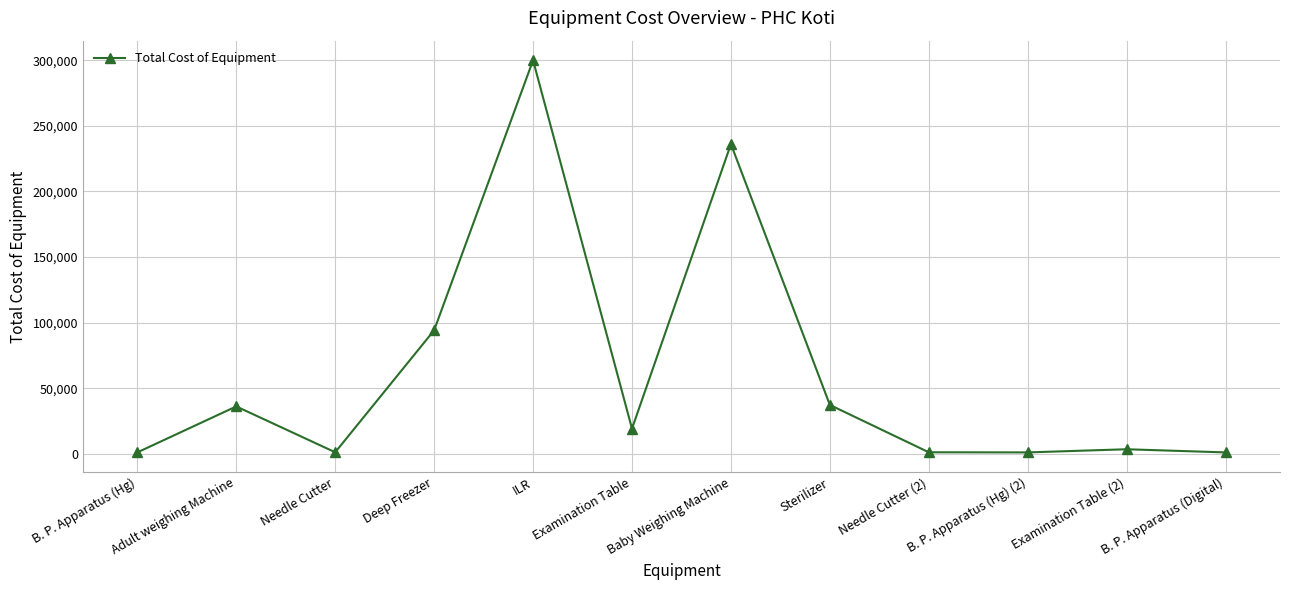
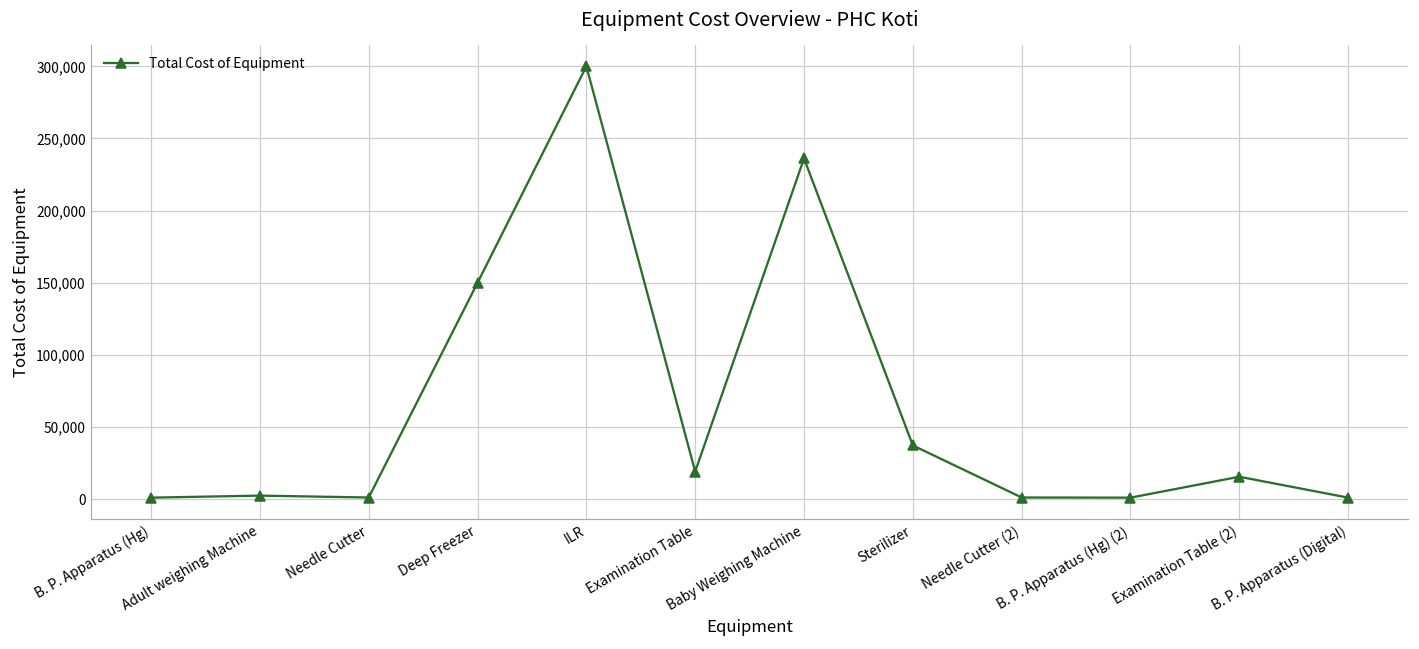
  {
    "B. P. Apparatus (Hg)": "1,000",
-   "Adult weighing Machine": "36,000",
+   "Adult weighing Machine": "3,000",
    "Needle Cutter": "1,000",
-   "Deep Freezer": "94,000",
+   "Deep Freezer": "150,000",
    "ILR": "300,000",
    "Examination Table": "19,000",
    "Baby Weighing Machine": "236,000",
    "Sterilizer": "37,000",
    "Needle Cutter (2)": "1,000",
    "B. P. Apparatus (Hg) (2)": "1,000",
-   "Examination Table (2)": "4,000",
+   "Examination Table (2)": "16,000",
    "B. P. Apparatus (Digital)": "1,000"
  }
